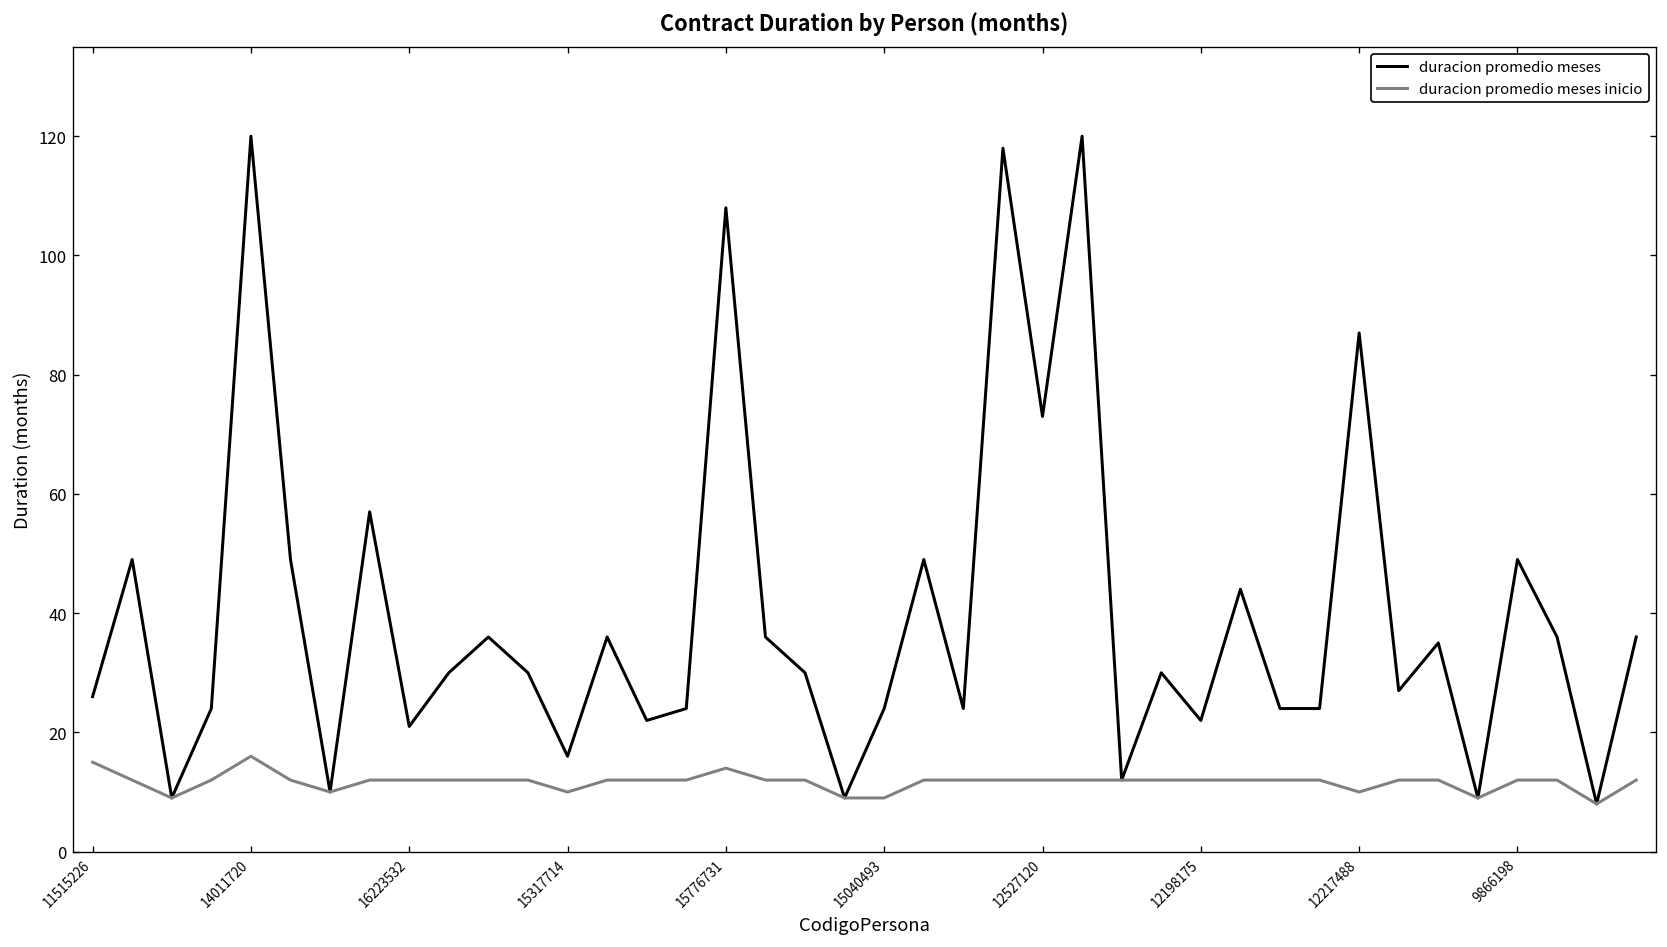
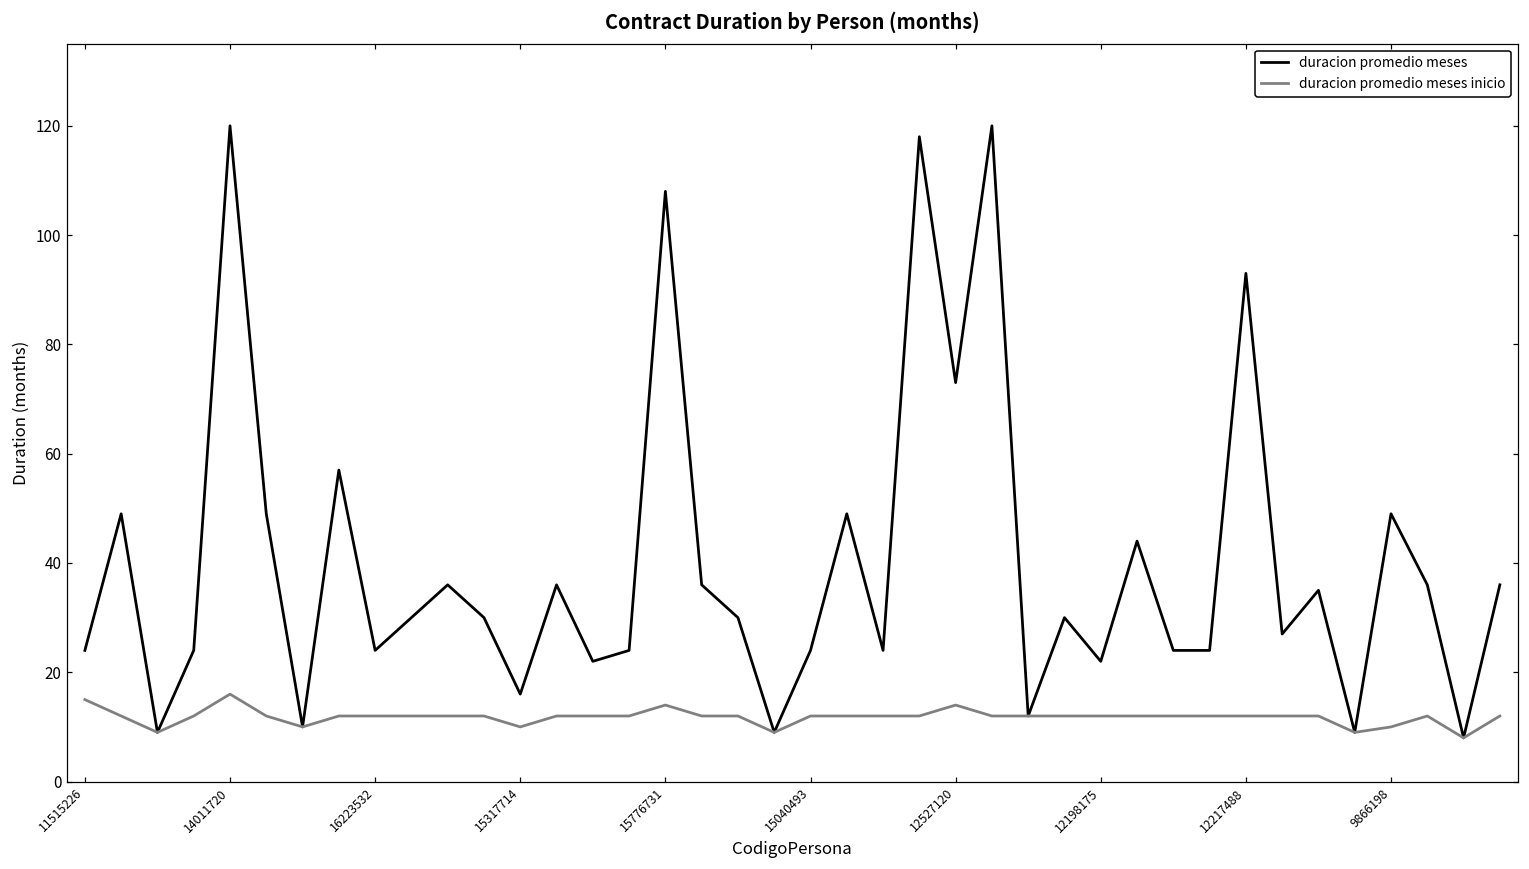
  {
    "duracion promedio meses": {
-     "11515226": 26,
+     "11515226": 24,
      "14011720": 120,
-     "16223532": 21,
+     "16223532": 24,
      "15317714": 16,
      "15776731": 108,
      "15040493": 24,
      "12527120": 73,
      "12198175": 22,
-     "12217488": 87,
+     "12217488": 93,
      "9866198": 49
    },
    "duracion promedio meses inicio": {
      "11515226": 15,
      "14011720": 16,
      "16223532": 12,
      "15317714": 10,
      "15776731": 14,
-     "15040493": 9,
-     "12527120": 12,
+     "15040493": 12,
+     "12527120": 14,
      "12198175": 12,
-     "12217488": 10,
-     "9866198": 12
+     "12217488": 12,
+     "9866198": 10
    }
  }
